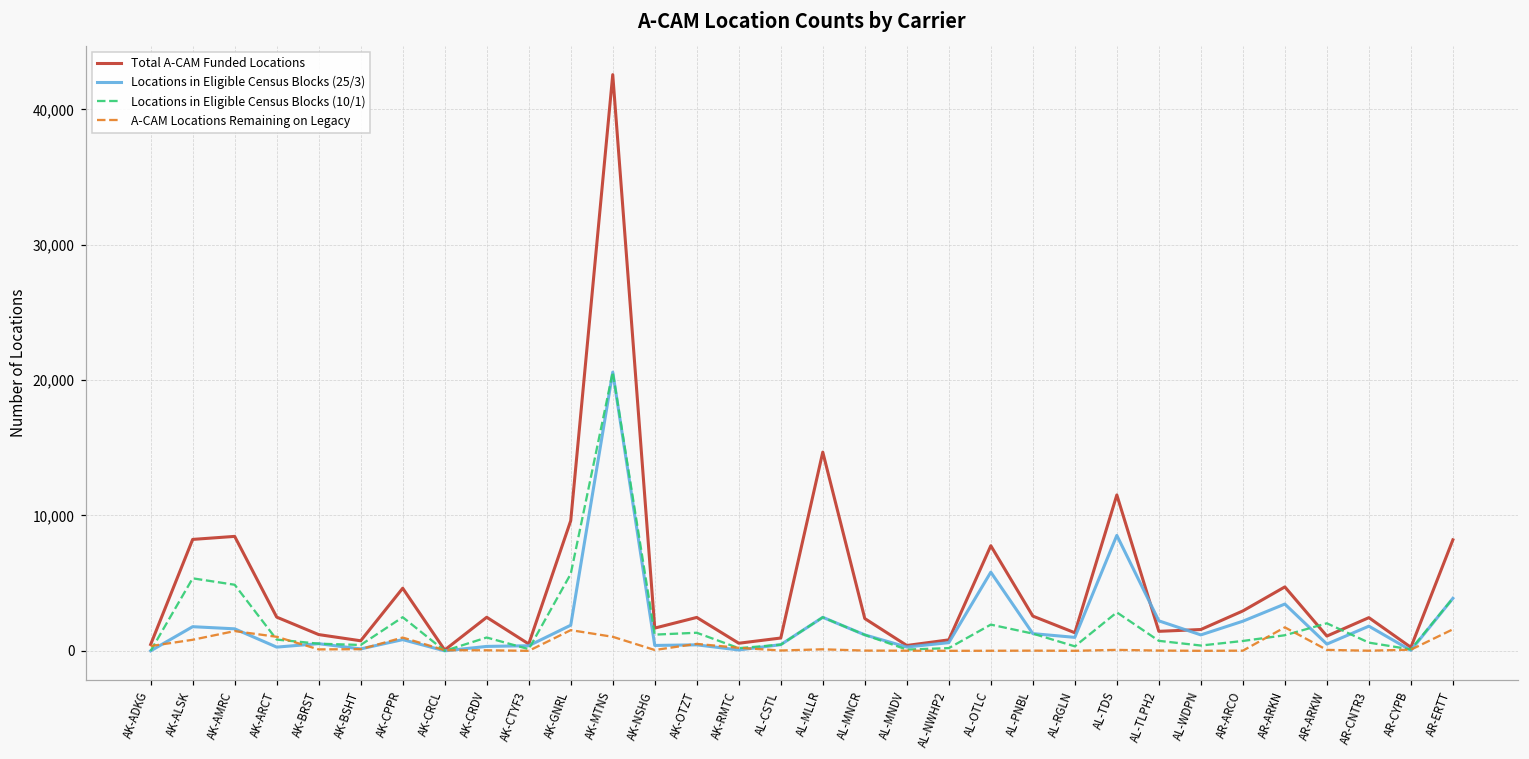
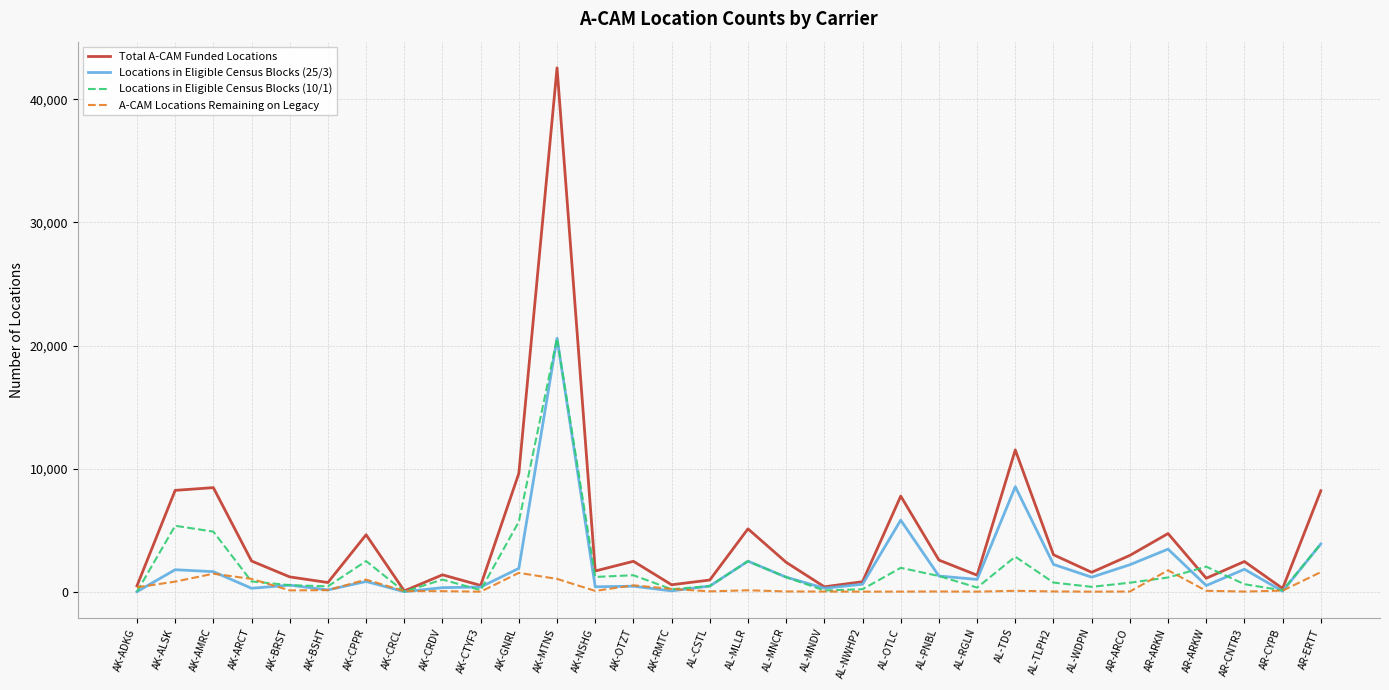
  {
    "Total A-CAM Funded Locations": {
      "AK-ALSK": "8,200",
      "AK-AMRC": "8,500",
      "AK-ARCT": "2,500",
      "AK-BRST": "1,200",
      "AK-BSHT": "700",
      "AK-CPPR": "4,600",
-     "AK-CRDV": "2,500",
+     "AK-CRDV": "1,400",
      "AK-GNRL": "9,600",
      "AK-MTNS": "42,600",
      "AK-NSHG": "1,700",
      "AK-OTZT": "2,500",
      "AK-RMTC": "600",
      "AL-CSTL": "900",
-     "AL-MLLR": "14,700",
+     "AL-MLLR": "5,100",
      "AL-MNCR": "2,400",
      "AL-OTLC": "7,800",
      "AL-PNBL": "2,600",
      "AL-RGLN": "1,300",
      "AL-TDS": "11,500",
-     "AL-TLPH2": "1,400",
+     "AL-TLPH2": "3,000",
      "AL-WDPN": "1,600",
      "AR-ARCO": "2,900",
      "AR-ARKN": "4,700",
      "AR-ARKW": "1,100",
      "AR-CNTR3": "2,500",
      "AR-ERTT": "8,200"
    },
    "Locations in Eligible Census Blocks (25/3)": {
      "AK-ALSK": "1,800",
      "AK-ARCT": "300",
      "AK-CRDV": "300",
      "AK-GNRL": "1,900",
      "AK-NSHG": "400",
      "AL-OTLC": "5,800",
      "AL-RGLN": "1,000",
      "AL-TDS": "8,500",
      "AL-TLPH2": "2,200",
      "AL-WDPN": "1,200",
      "AR-ARCO": "2,200",
      "AR-ARKN": "3,500",
      "AR-ARKW": "500",
      "AR-CNTR3": "1,800"
    },
    "Locations in Eligible Census Blocks (10/1)": {
      "AK-ALSK": "5,400",
      "AK-AMRC": "4,900",
      "AK-BSHT": "400",
      "AK-CPPR": "2,500",
      "AK-CRDV": "1,000",
      "AK-GNRL": "5,700",
      "AK-NSHG": "1,200",
      "AK-OTZT": "1,300",
      "AL-OTLC": "1,900",
      "AL-RGLN": "300",
      "AL-TDS": "2,800",
      "AL-TLPH2": "700",
      "AL-WDPN": "400",
      "AR-ARCO": "700",
      "AR-ARKN": "1,200",
      "AR-ARKW": "2,000",
      "AR-CNTR3": "600"
    },
    "A-CAM Locations Remaining on Legacy": {
      "AK-ALSK": "800",
      "AK-BRST": "100",
      "AK-CRDV": "0",
      "AK-GNRL": "1,500",
      "AK-MTNS": "1,000",
      "AK-NSHG": "100",
      "AL-CSTL": "0",
      "AL-MLLR": "100",
      "AL-MNCR": "0",
      "AL-OTLC": "0",
      "AL-PNBL": "0",
      "AL-RGLN": "0",
      "AL-TDS": "100",
      "AL-TLPH2": "0",
      "AL-WDPN": "0",
      "AR-ARCO": "0",
      "AR-ARKN": "1,700",
      "AR-ARKW": "100",
      "AR-CNTR3": "0",
      "AR-ERTT": "1,600"
    }
  }
